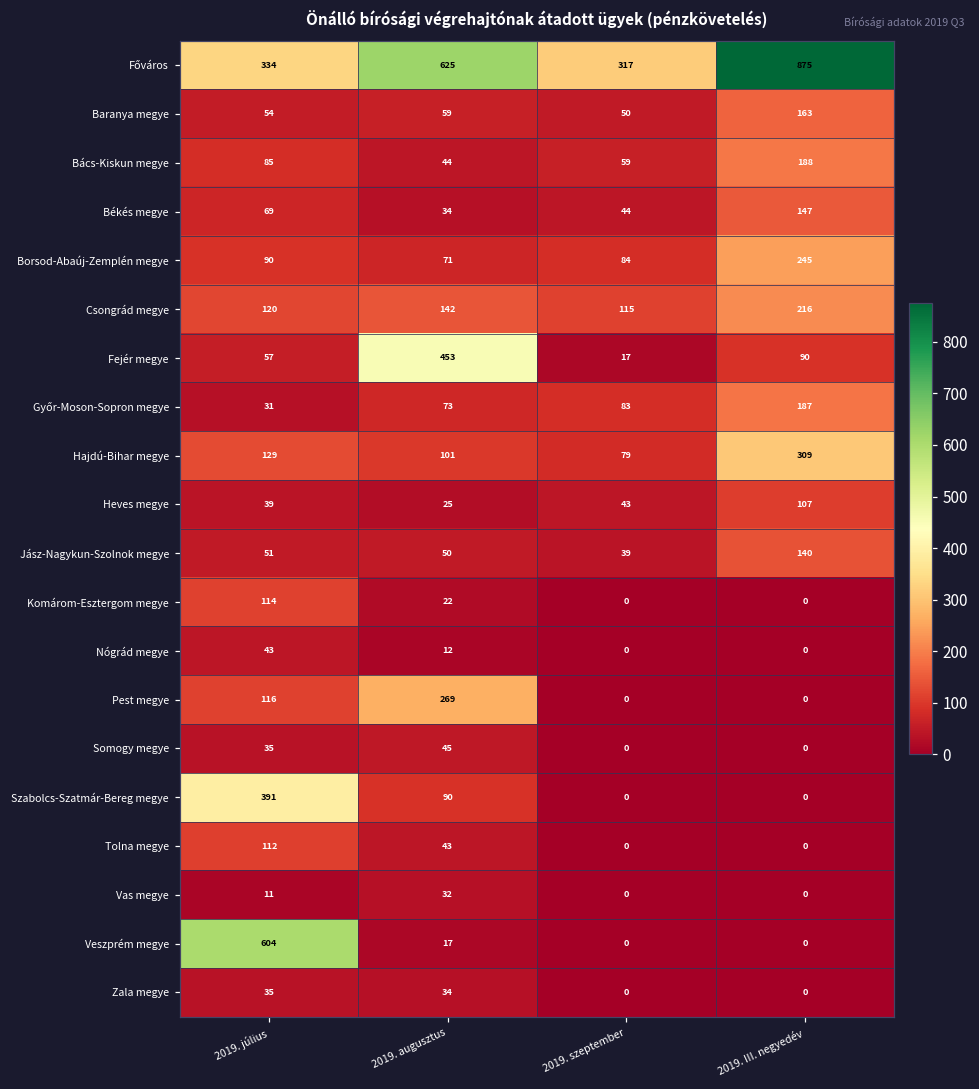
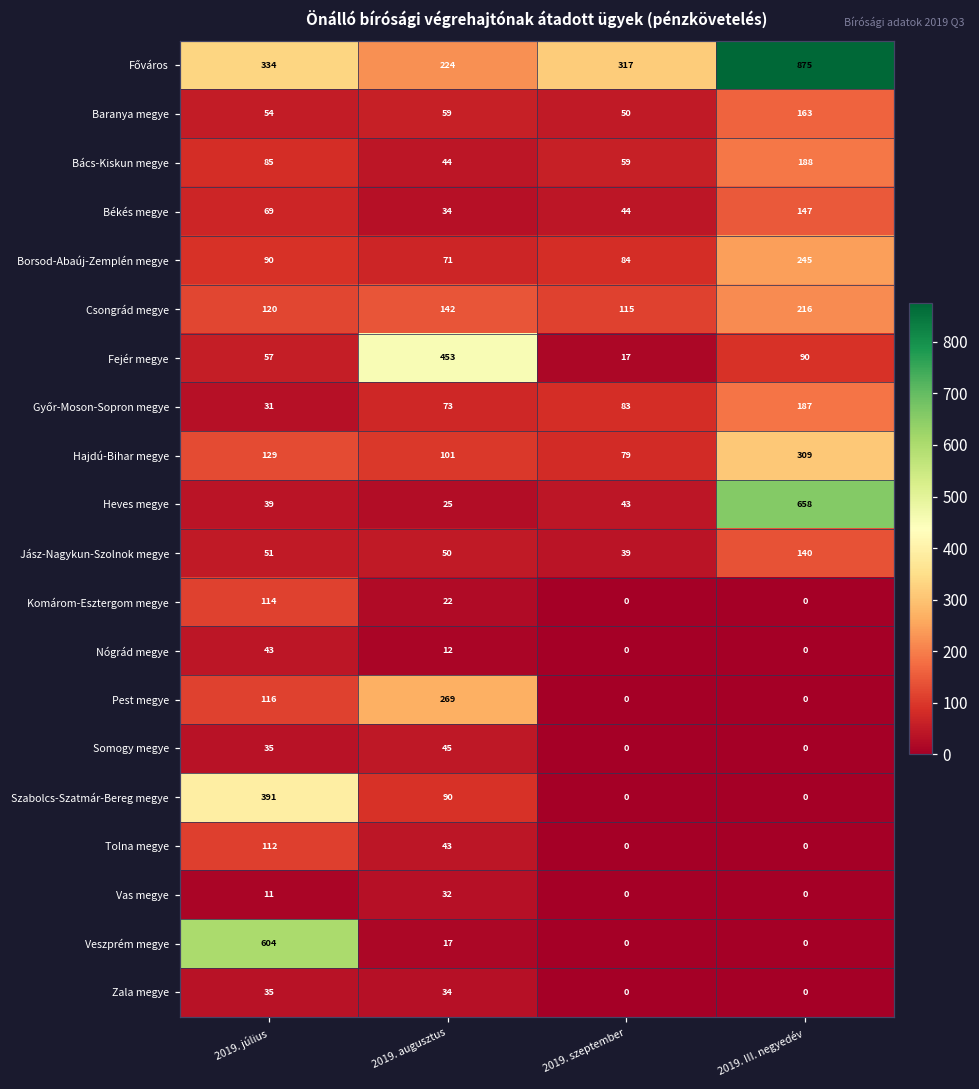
  {
    "Főváros": {
      "2019. július": 334,
-     "2019. augusztus": 625,
+     "2019. augusztus": 224,
      "2019. szeptember": 317,
      "2019. III. negyedév": 875
    },
    "Baranya megye": {
      "2019. július": 54,
      "2019. augusztus": 59,
      "2019. szeptember": 50,
      "2019. III. negyedév": 163
    },
    "Bács-Kiskun megye": {
      "2019. július": 85,
      "2019. augusztus": 44,
      "2019. szeptember": 59,
      "2019. III. negyedév": 188
    },
    "Békés megye": {
      "2019. július": 69,
      "2019. augusztus": 34,
      "2019. szeptember": 44,
      "2019. III. negyedév": 147
    },
    "Borsod-Abaúj-Zemplén megye": {
      "2019. július": 90,
      "2019. augusztus": 71,
      "2019. szeptember": 84,
      "2019. III. negyedév": 245
    },
    "Csongrád megye": {
      "2019. július": 120,
      "2019. augusztus": 142,
      "2019. szeptember": 115,
      "2019. III. negyedév": 216
    },
    "Fejér megye": {
      "2019. július": 57,
      "2019. augusztus": 453,
      "2019. szeptember": 17,
      "2019. III. negyedév": 90
    },
    "Győr-Moson-Sopron megye": {
      "2019. július": 31,
      "2019. augusztus": 73,
      "2019. szeptember": 83,
      "2019. III. negyedév": 187
    },
    "Hajdú-Bihar megye": {
      "2019. július": 129,
      "2019. augusztus": 101,
      "2019. szeptember": 79,
      "2019. III. negyedév": 309
    },
    "Heves megye": {
      "2019. július": 39,
      "2019. augusztus": 25,
      "2019. szeptember": 43,
-     "2019. III. negyedév": 107
+     "2019. III. negyedév": 658
    },
    "Jász-Nagykun-Szolnok megye": {
      "2019. július": 51,
      "2019. augusztus": 50,
      "2019. szeptember": 39,
      "2019. III. negyedév": 140
    },
    "Komárom-Esztergom megye": {
      "2019. július": 114,
      "2019. augusztus": 22,
      "2019. szeptember": 0,
      "2019. III. negyedév": 0
    },
    "Nógrád megye": {
      "2019. július": 43,
      "2019. augusztus": 12,
      "2019. szeptember": 0,
      "2019. III. negyedév": 0
    },
    "Pest megye": {
      "2019. július": 116,
      "2019. augusztus": 269,
      "2019. szeptember": 0,
      "2019. III. negyedév": 0
    },
    "Somogy megye": {
      "2019. július": 35,
      "2019. augusztus": 45,
      "2019. szeptember": 0,
      "2019. III. negyedév": 0
    },
    "Szabolcs-Szatmár-Bereg megye": {
      "2019. július": 391,
      "2019. augusztus": 90,
      "2019. szeptember": 0,
      "2019. III. negyedév": 0
    },
    "Tolna megye": {
      "2019. július": 112,
      "2019. augusztus": 43,
      "2019. szeptember": 0,
      "2019. III. negyedév": 0
    },
    "Vas megye": {
      "2019. július": 11,
      "2019. augusztus": 32,
      "2019. szeptember": 0,
      "2019. III. negyedév": 0
    },
    "Veszprém megye": {
      "2019. július": 604,
      "2019. augusztus": 17,
      "2019. szeptember": 0,
      "2019. III. negyedév": 0
    },
    "Zala megye": {
      "2019. július": 35,
      "2019. augusztus": 34,
      "2019. szeptember": 0,
      "2019. III. negyedév": 0
    }
  }
